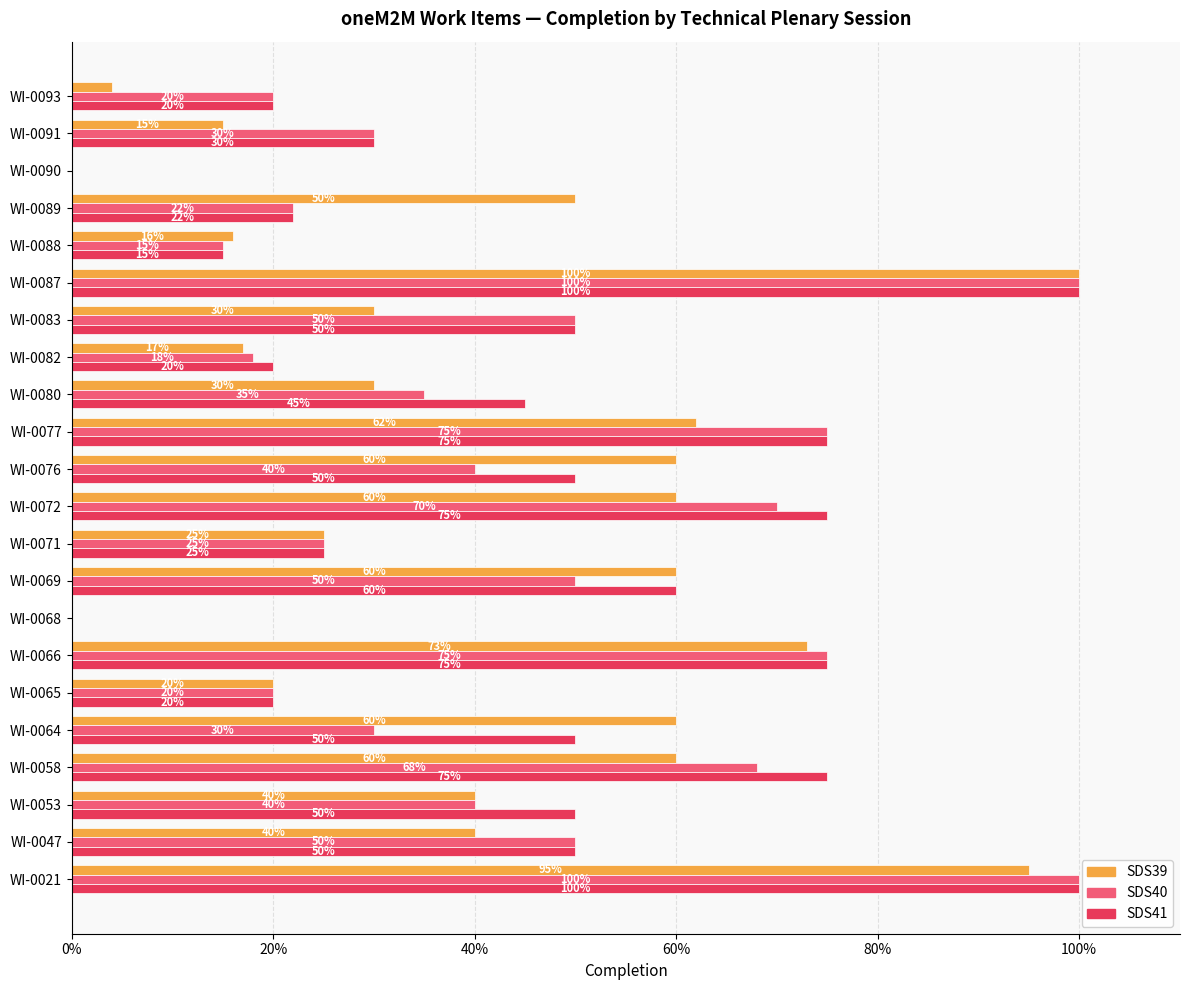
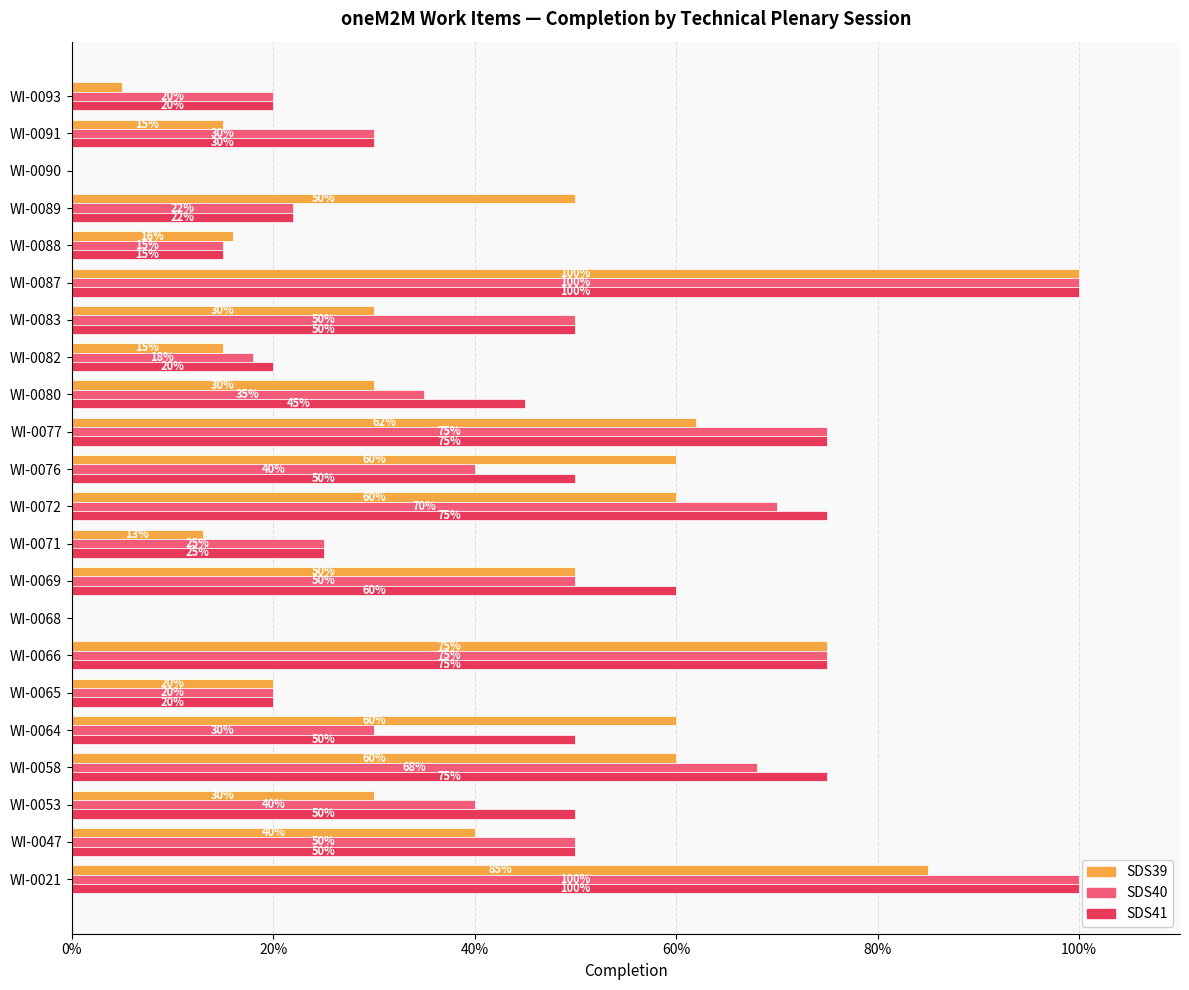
  {
    "SDS39": {
-     "WI-0093": "4.0%",
+     "WI-0093": "5.0%",
      "WI-0091": "15%",
      "WI-0083": "30%",
-     "WI-0082": "17%",
+     "WI-0082": "15%",
      "WI-0080": "30%",
      "WI-0077": "62%",
      "WI-0076": "60%",
      "WI-0072": "60%",
-     "WI-0071": "25%",
-     "WI-0069": "60%",
-     "WI-0066": "73%",
+     "WI-0071": "13%",
+     "WI-0069": "50%",
+     "WI-0066": "75%",
      "WI-0064": "60%",
      "WI-0058": "60%",
-     "WI-0053": "40%",
+     "WI-0053": "30%",
      "WI-0047": "40%",
-     "WI-0021": "95%"
+     "WI-0021": "85%"
    }
  }
